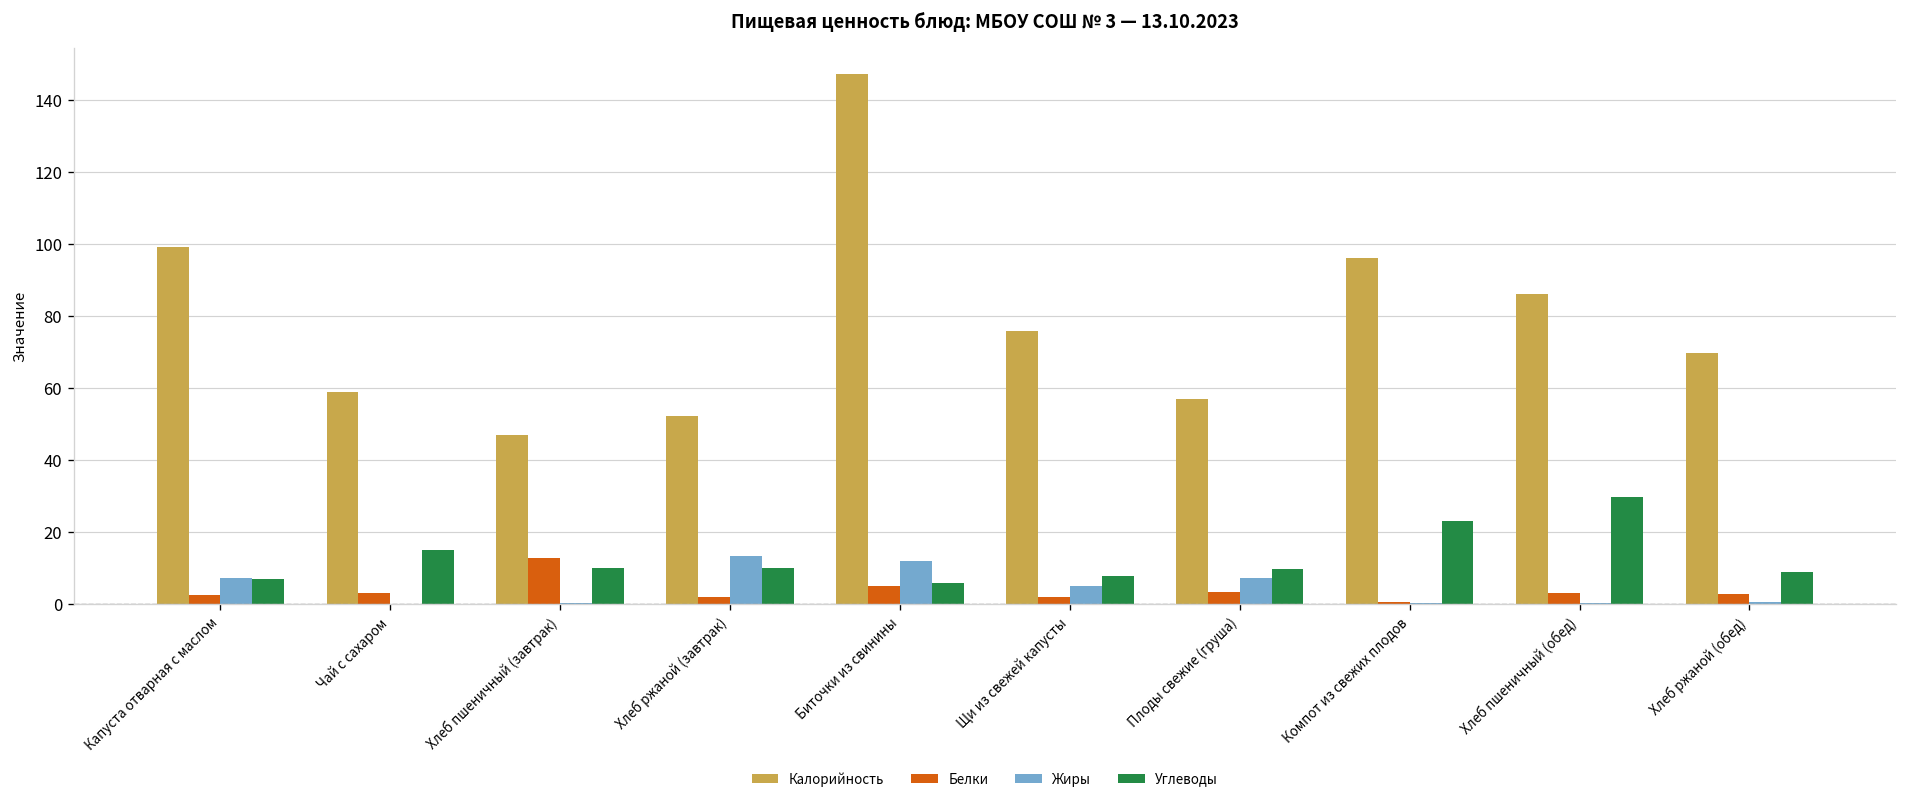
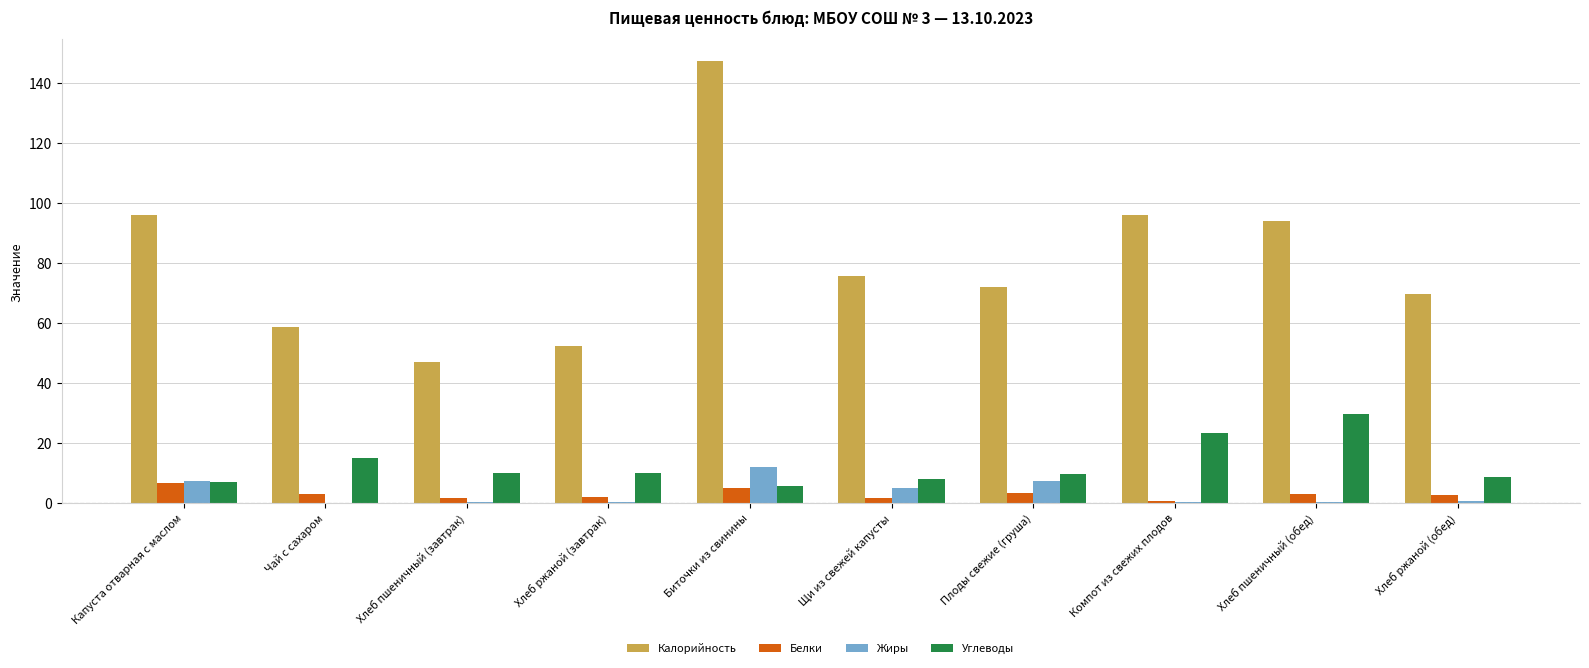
  {
    "Калорийность": {
-     "Капуста отварная с маслом": 99,
+     "Капуста отварная с маслом": 96,
      "Чай с сахаром": 59,
      "Хлеб пшеничный (завтрак)": 47,
      "Хлеб ржаной (завтрак)": 52,
      "Биточки из свинины": 147,
      "Щи из свежей капусты": 76,
-     "Плоды свежие (груша)": 57,
+     "Плоды свежие (груша)": 72,
      "Компот из свежих плодов": 96,
-     "Хлеб пшеничный (обед)": 86,
+     "Хлеб пшеничный (обед)": 94,
      "Хлеб ржаной (обед)": 70
    },
    "Белки": {
-     "Капуста отварная с маслом": 3,
+     "Капуста отварная с маслом": 7,
      "Чай с сахаром": 3,
-     "Хлеб пшеничный (завтрак)": 13,
+     "Хлеб пшеничный (завтрак)": 2,
      "Хлеб ржаной (завтрак)": 2,
      "Биточки из свинины": 5,
      "Щи из свежей капусты": 2,
      "Плоды свежие (груша)": 3,
      "Хлеб пшеничный (обед)": 3,
      "Хлеб ржаной (обед)": 3
    },
    "Жиры": {
      "Капуста отварная с маслом": 7,
      "Чай с сахаром": 0,
-     "Хлеб ржаной (завтрак)": 13,
+     "Хлеб ржаной (завтрак)": 0,
      "Биточки из свинины": 12,
      "Щи из свежей капусты": 5,
      "Плоды свежие (груша)": 7
    },
    "Углеводы": {
      "Капуста отварная с маслом": 7,
      "Чай с сахаром": 15,
      "Хлеб пшеничный (завтрак)": 10,
      "Хлеб ржаной (завтрак)": 10,
      "Биточки из свинины": 6,
      "Щи из свежей капусты": 8,
      "Плоды свежие (груша)": 10,
      "Компот из свежих плодов": 23,
      "Хлеб пшеничный (обед)": 30,
      "Хлеб ржаной (обед)": 9
    }
  }
